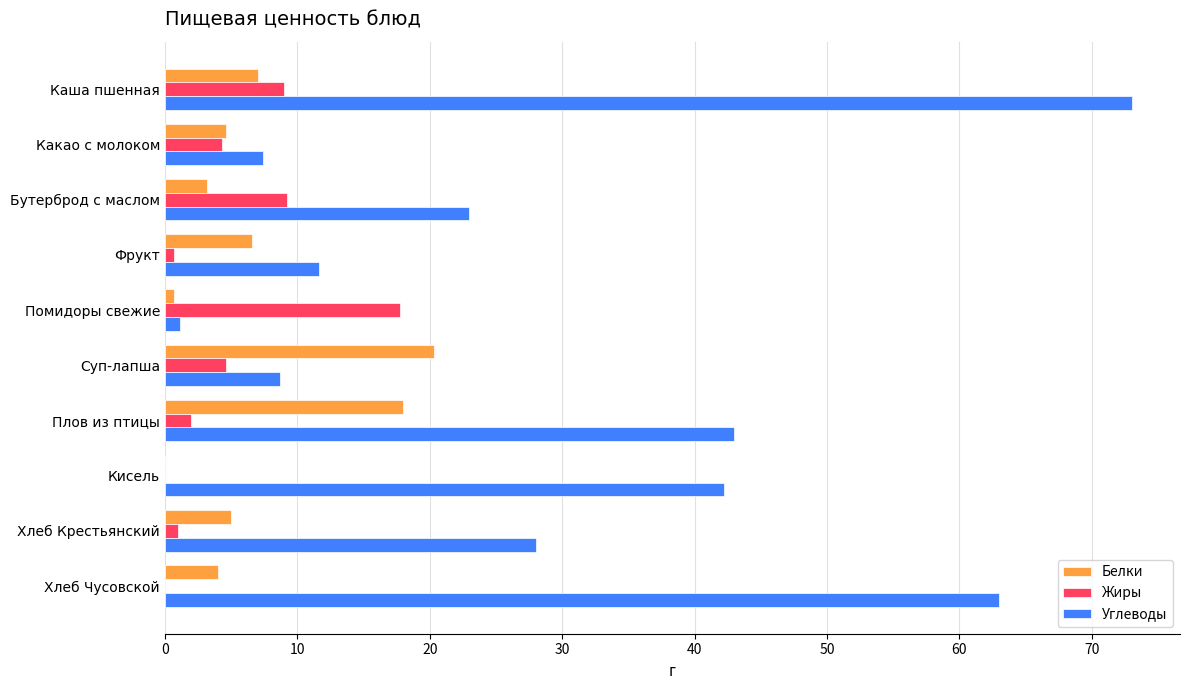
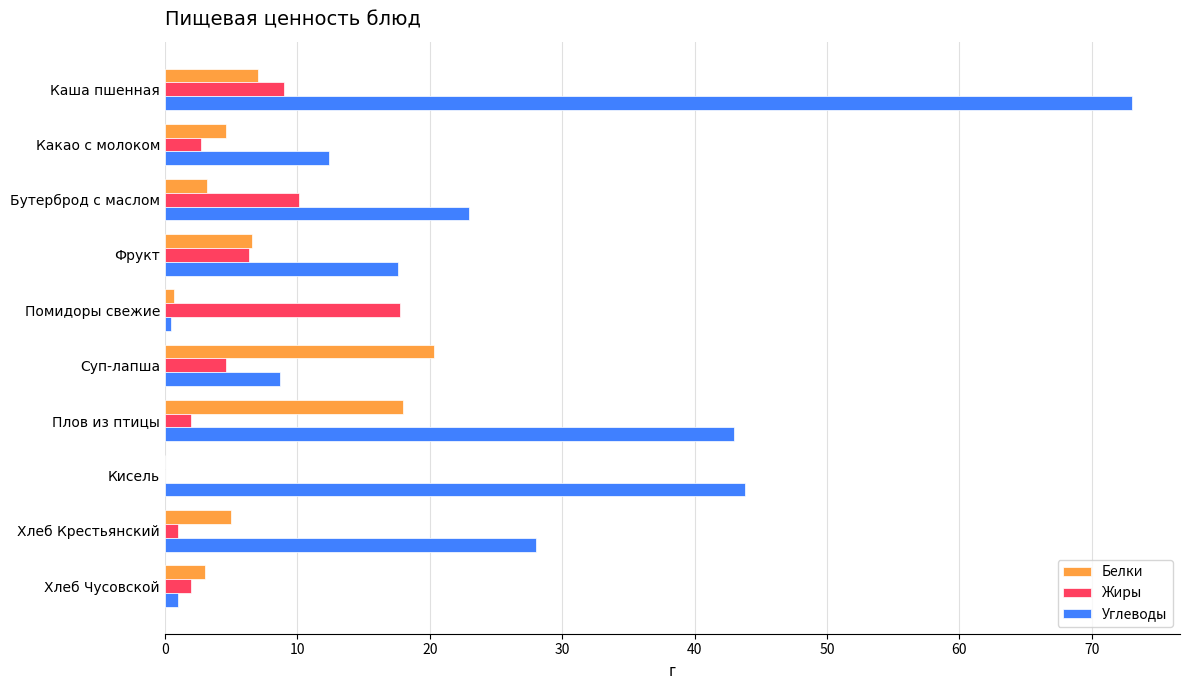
  {
    "Белки": {
      "Каша пшенная": 7,
      "Какао с молоком": 4.6,
      "Бутерброд с маслом": 3,
      "Фрукт": 6.6,
      "Помидоры свежие": 0.7,
      "Суп-лапша": 20.3,
      "Плов из птицы": 18,
      "Кисель": 0,
      "Хлеб Крестьянский": 5,
-     "Хлеб Чусовской": 4
+     "Хлеб Чусовской": 3
    },
    "Жиры": {
      "Каша пшенная": 9.0,
-     "Какао с молоком": 4.3,
-     "Бутерброд с маслом": 9.2,
-     "Фрукт": 0.7,
+     "Какао с молоком": 2.7,
+     "Бутерброд с маслом": 10.1,
+     "Фрукт": 6.4,
      "Помидоры свежие": 17.7,
      "Суп-лапша": 4.6,
      "Плов из птицы": 2.0,
      "Кисель": 0.0,
      "Хлеб Крестьянский": 1.0,
-     "Хлеб Чусовской": 0
+     "Хлеб Чусовской": 2
    },
    "Углеводы": {
      "Каша пшенная": 73.0,
-     "Какао с молоком": 7.4,
+     "Какао с молоком": 12.4,
      "Бутерброд с маслом": 23.0,
-     "Фрукт": 11.7,
-     "Помидоры свежие": 1.1,
+     "Фрукт": 17.6,
+     "Помидоры свежие": 0.5,
      "Суп-лапша": 8.7,
      "Плов из птицы": 43.0,
-     "Кисель": 42.2,
+     "Кисель": 43.8,
      "Хлеб Крестьянский": 28.0,
-     "Хлеб Чусовской": 63
+     "Хлеб Чусовской": 1
    }
  }
